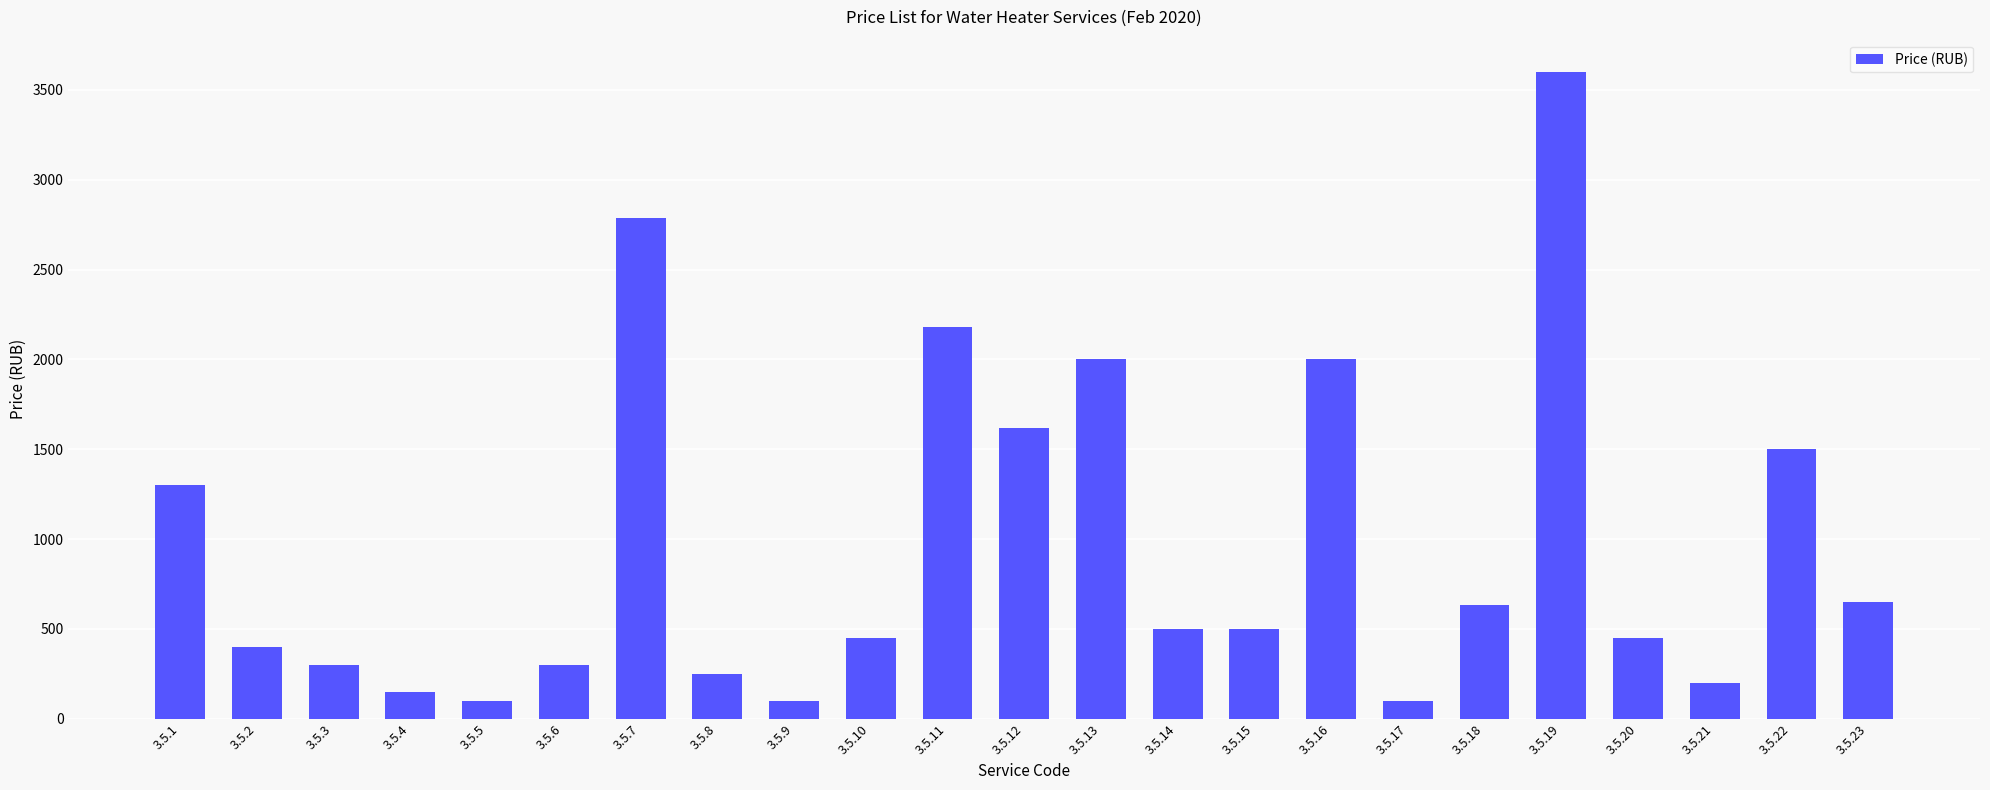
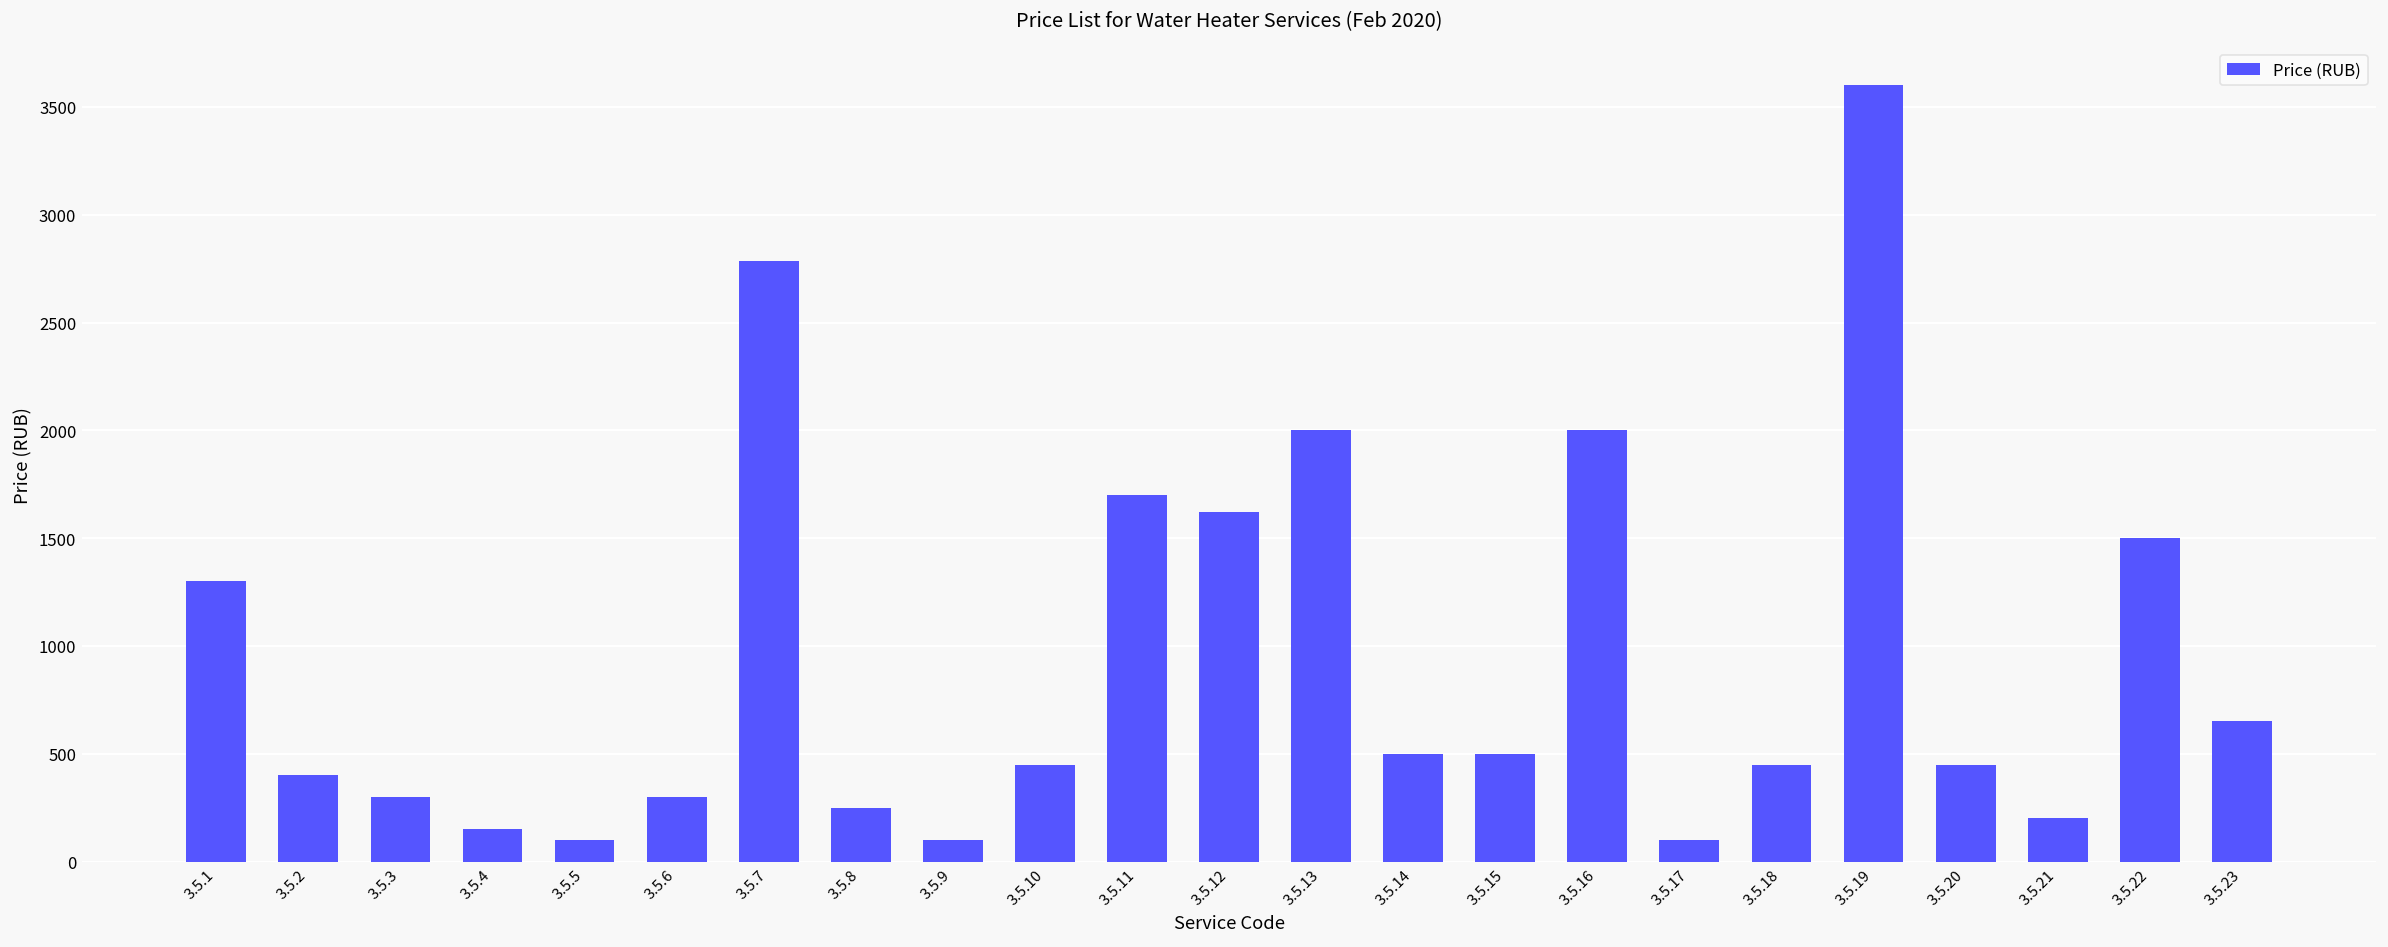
  {
    "3.5.1": 1300,
    "3.5.2": 400,
    "3.5.3": 300,
    "3.5.4": 150,
    "3.5.5": 100,
    "3.5.6": 300,
    "3.5.7": 2790,
    "3.5.8": 250,
    "3.5.9": 100,
    "3.5.10": 450,
-   "3.5.11": 2180,
+   "3.5.11": 1700,
    "3.5.12": 1620,
    "3.5.13": 2000,
    "3.5.14": 500,
    "3.5.15": 500,
    "3.5.16": 2000,
    "3.5.17": 100,
-   "3.5.18": 640,
+   "3.5.18": 450,
    "3.5.19": 3600,
    "3.5.20": 450,
    "3.5.21": 200,
    "3.5.22": 1500,
    "3.5.23": 650
  }
